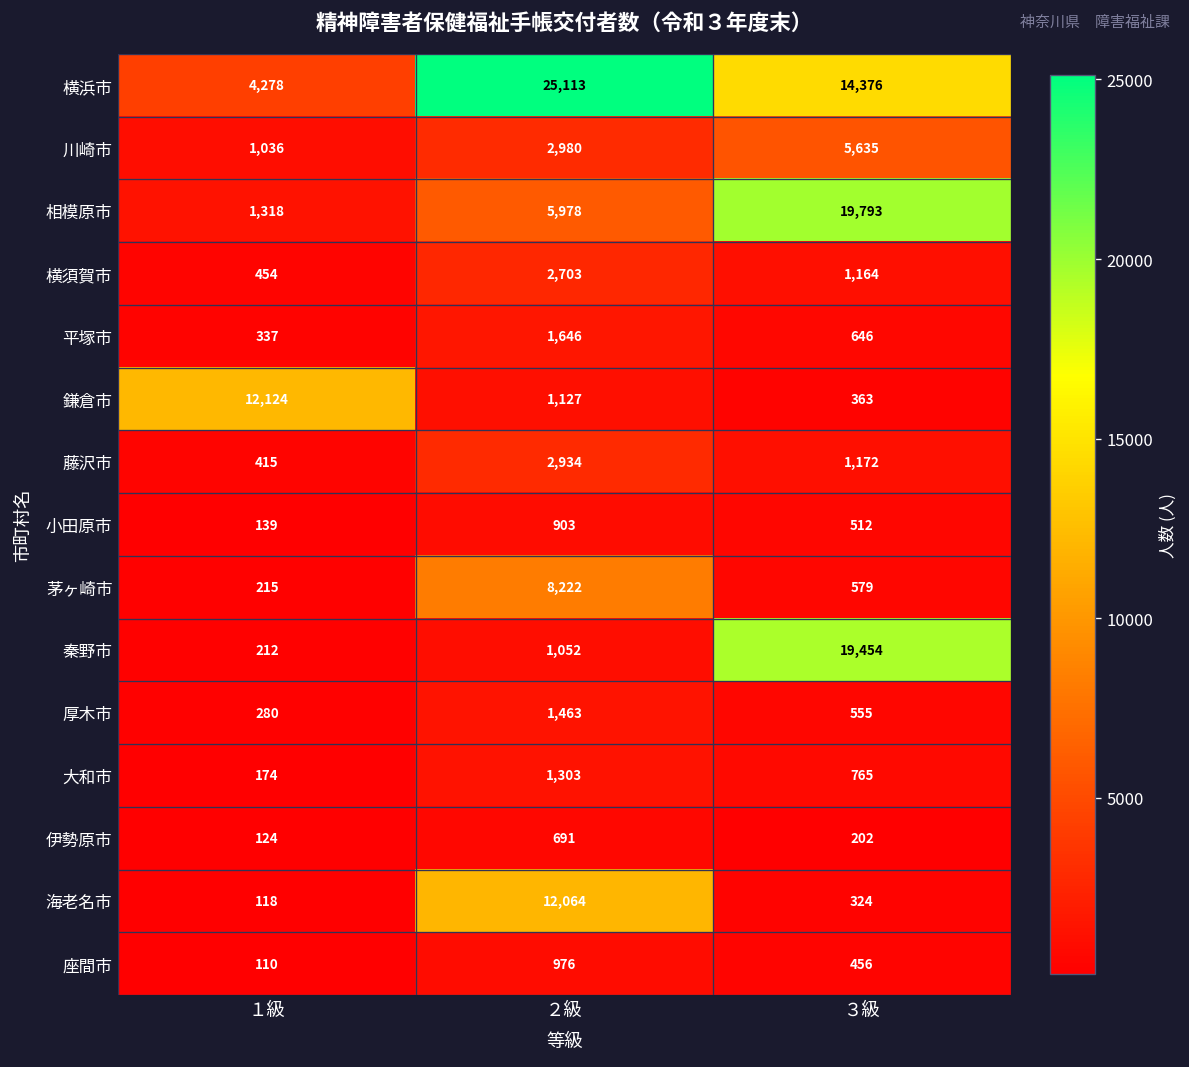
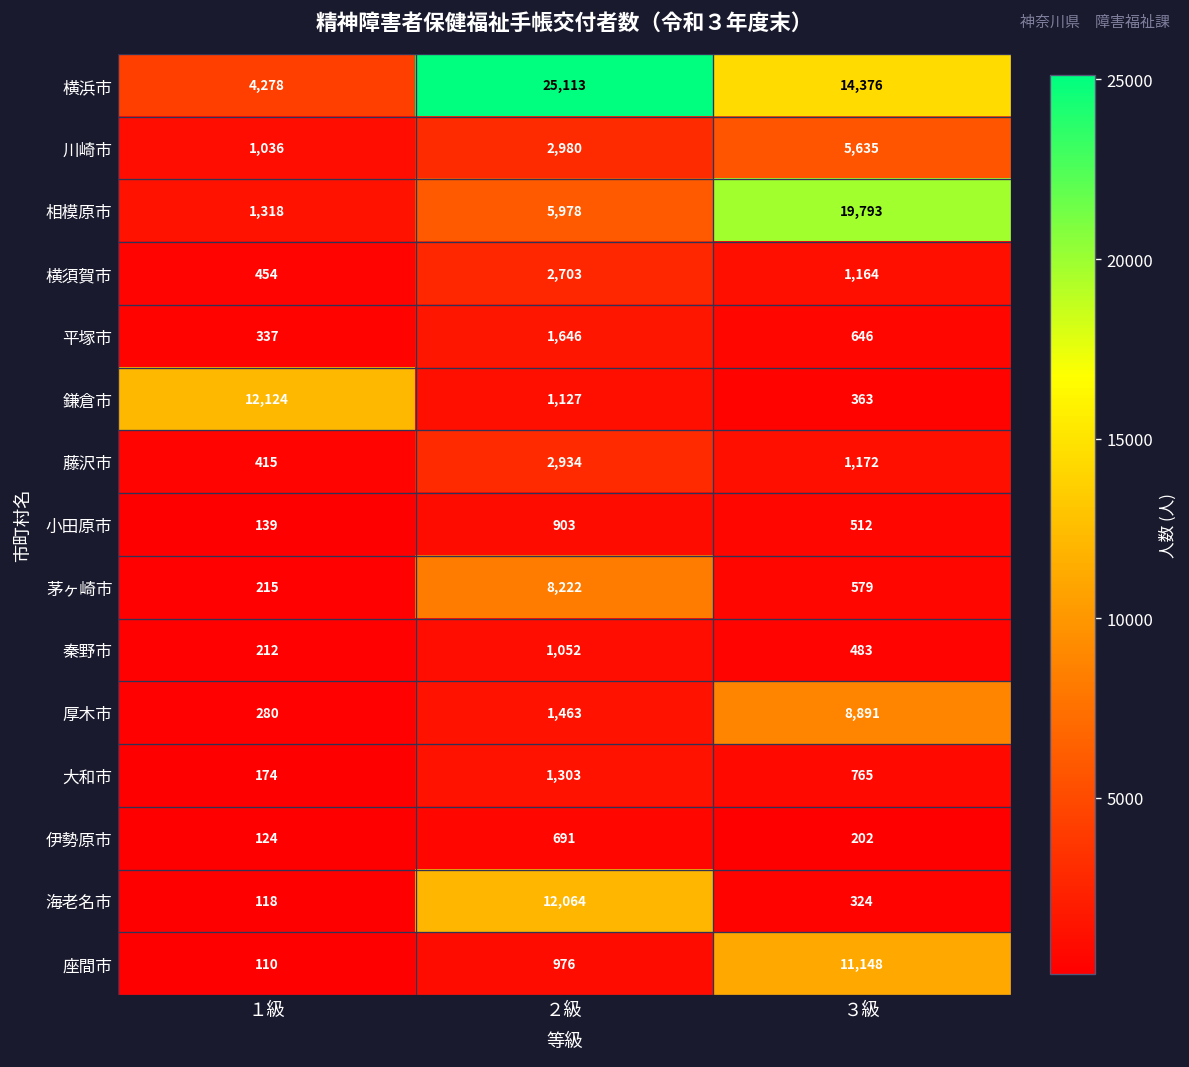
  {
    "横浜市": {
      "１級": "4,278",
      "２級": "25,113",
      "３級": "14,376"
    },
    "川崎市": {
      "１級": "1,036",
      "２級": "2,980",
      "３級": "5,635"
    },
    "相模原市": {
      "１級": "1,318",
      "２級": "5,978",
      "３級": "19,793"
    },
    "横須賀市": {
      "１級": "454",
      "２級": "2,703",
      "３級": "1,164"
    },
    "平塚市": {
      "１級": "337",
      "２級": "1,646",
      "３級": "646"
    },
    "鎌倉市": {
      "１級": "12,124",
      "２級": "1,127",
      "３級": "363"
    },
    "藤沢市": {
      "１級": "415",
      "２級": "2,934",
      "３級": "1,172"
    },
    "小田原市": {
      "１級": "139",
      "２級": "903",
      "３級": "512"
    },
    "茅ヶ崎市": {
      "１級": "215",
      "２級": "8,222",
      "３級": "579"
    },
    "秦野市": {
      "１級": "212",
      "２級": "1,052",
-     "３級": "19,454"
+     "３級": "483"
    },
    "厚木市": {
      "１級": "280",
      "２級": "1,463",
-     "３級": "555"
+     "３級": "8,891"
    },
    "大和市": {
      "１級": "174",
      "２級": "1,303",
      "３級": "765"
    },
    "伊勢原市": {
      "１級": "124",
      "２級": "691",
      "３級": "202"
    },
    "海老名市": {
      "１級": "118",
      "２級": "12,064",
      "３級": "324"
    },
    "座間市": {
      "１級": "110",
      "２級": "976",
-     "３級": "456"
+     "３級": "11,148"
    }
  }
